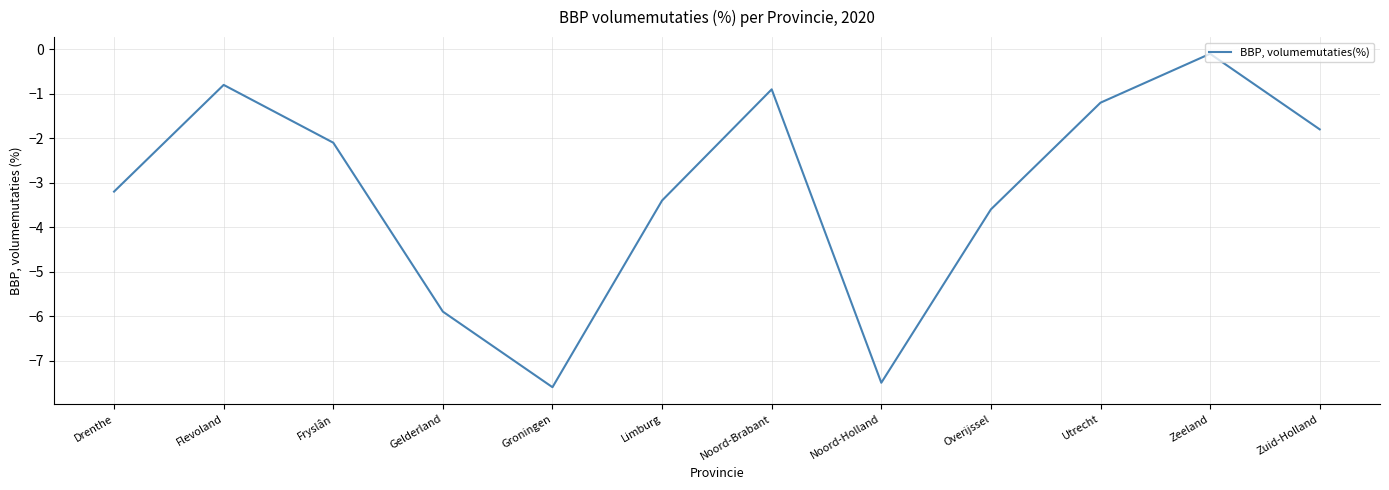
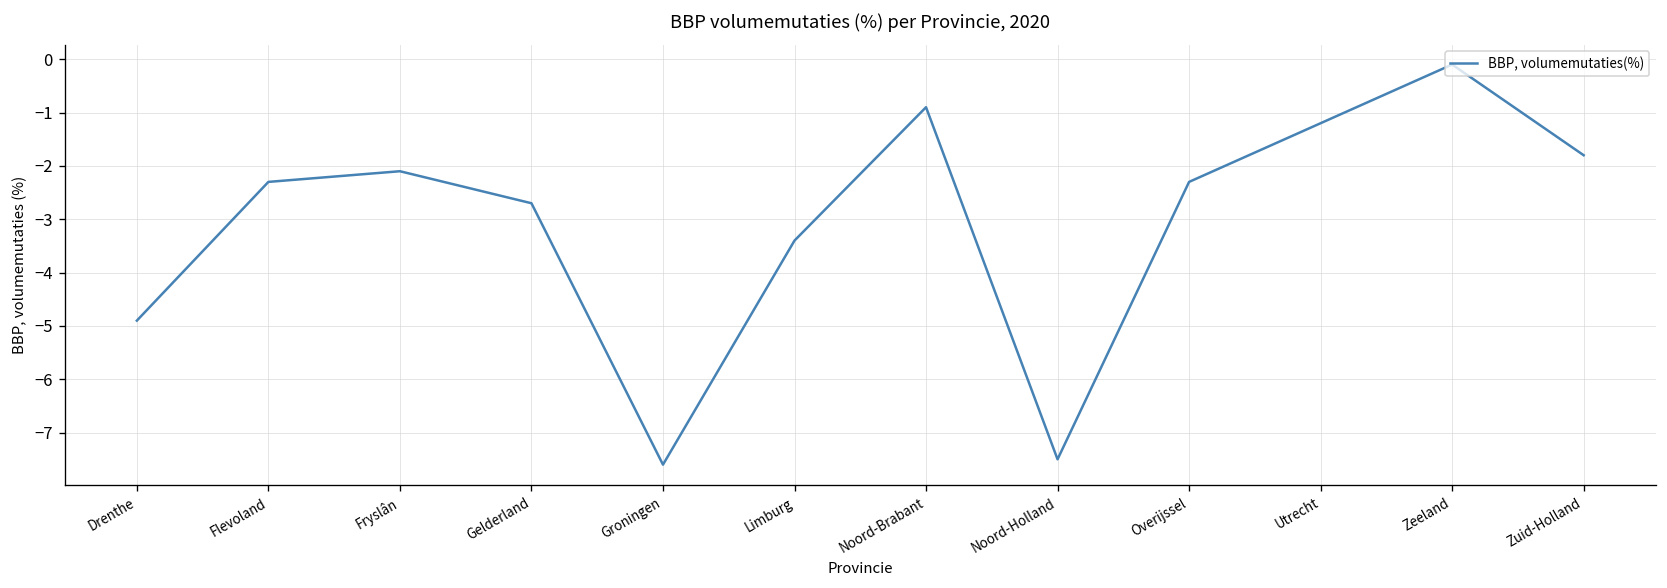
  {
-   "Drenthe": -3.2,
-   "Flevoland": -0.8,
+   "Drenthe": -4.9,
+   "Flevoland": -2.3,
    "Fryslân": -2.1,
-   "Gelderland": -5.9,
+   "Gelderland": -2.7,
    "Groningen": -7.6,
    "Limburg": -3.4,
    "Noord-Brabant": -0.9,
    "Noord-Holland": -7.5,
-   "Overijssel": -3.6,
+   "Overijssel": -2.3,
    "Utrecht": -1.2,
    "Zuid-Holland": -1.8
  }
